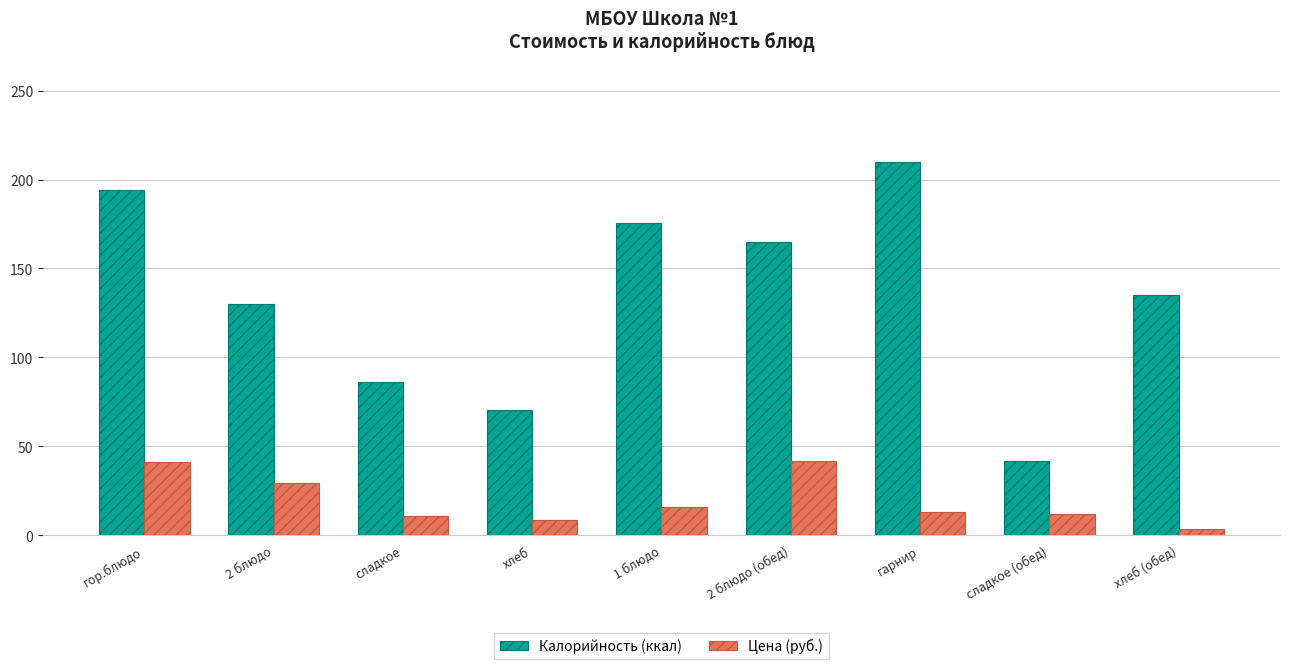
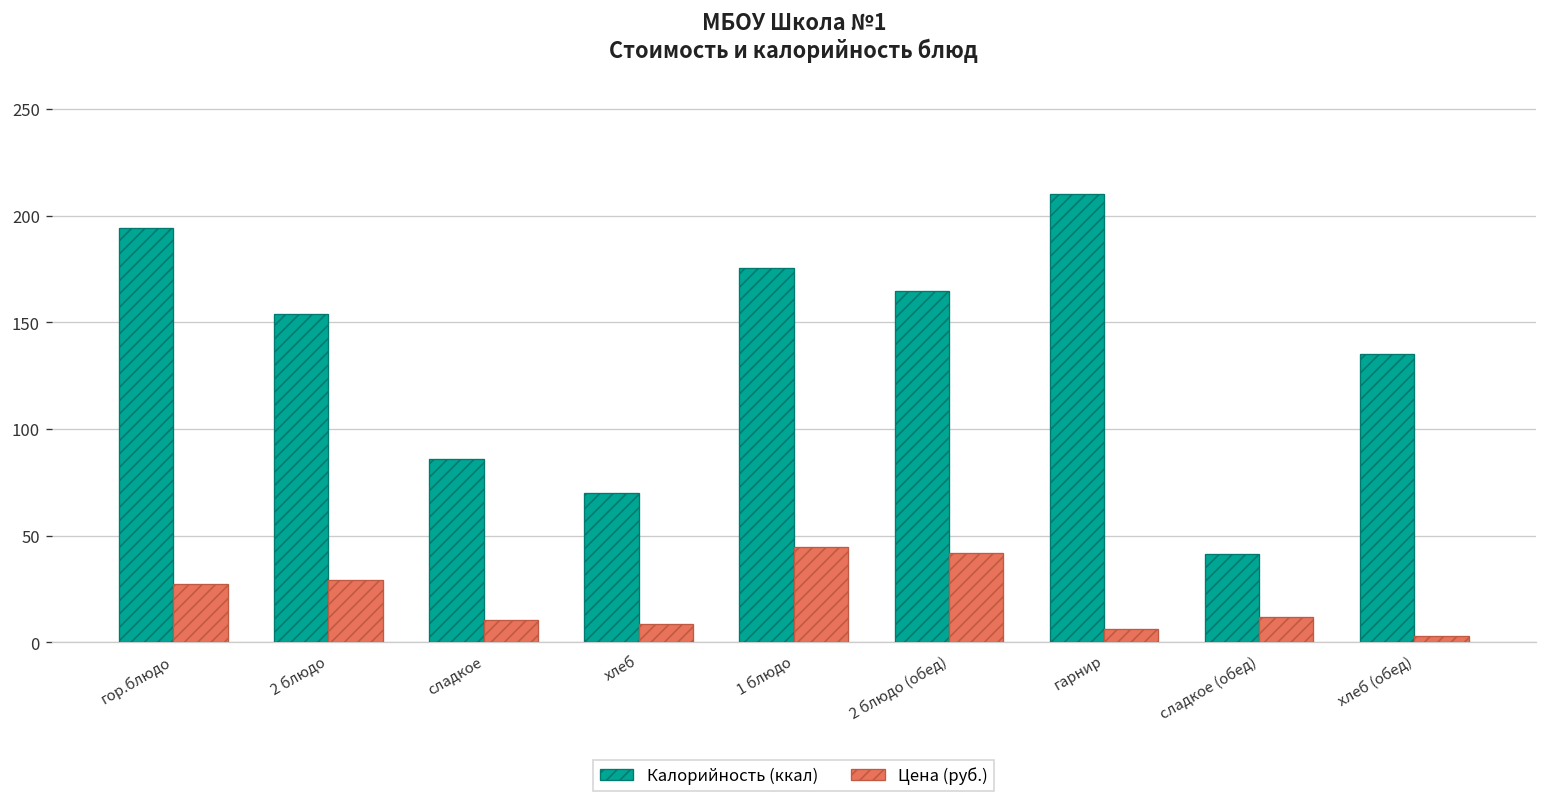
  {
    "Калорийность (ккал)": {
      "гор.блюдо": 194,
-     "2 блюдо": 130,
+     "2 блюдо": 154,
      "сладкое": 86,
      "хлеб": 70,
      "1 блюдо": 176,
      "2 блюдо (обед)": 165,
      "гарнир": 210,
      "сладкое (обед)": 42,
      "хлеб (обед)": 135
    },
    "Цена (руб.)": {
-     "гор.блюдо": 41,
+     "гор.блюдо": 27,
      "2 блюдо": 29,
      "сладкое": 11,
      "хлеб": 9,
-     "1 блюдо": 16,
+     "1 блюдо": 45,
      "2 блюдо (обед)": 42,
-     "гарнир": 13,
+     "гарнир": 6,
      "сладкое (обед)": 12,
      "хлеб (обед)": 3
    }
  }
